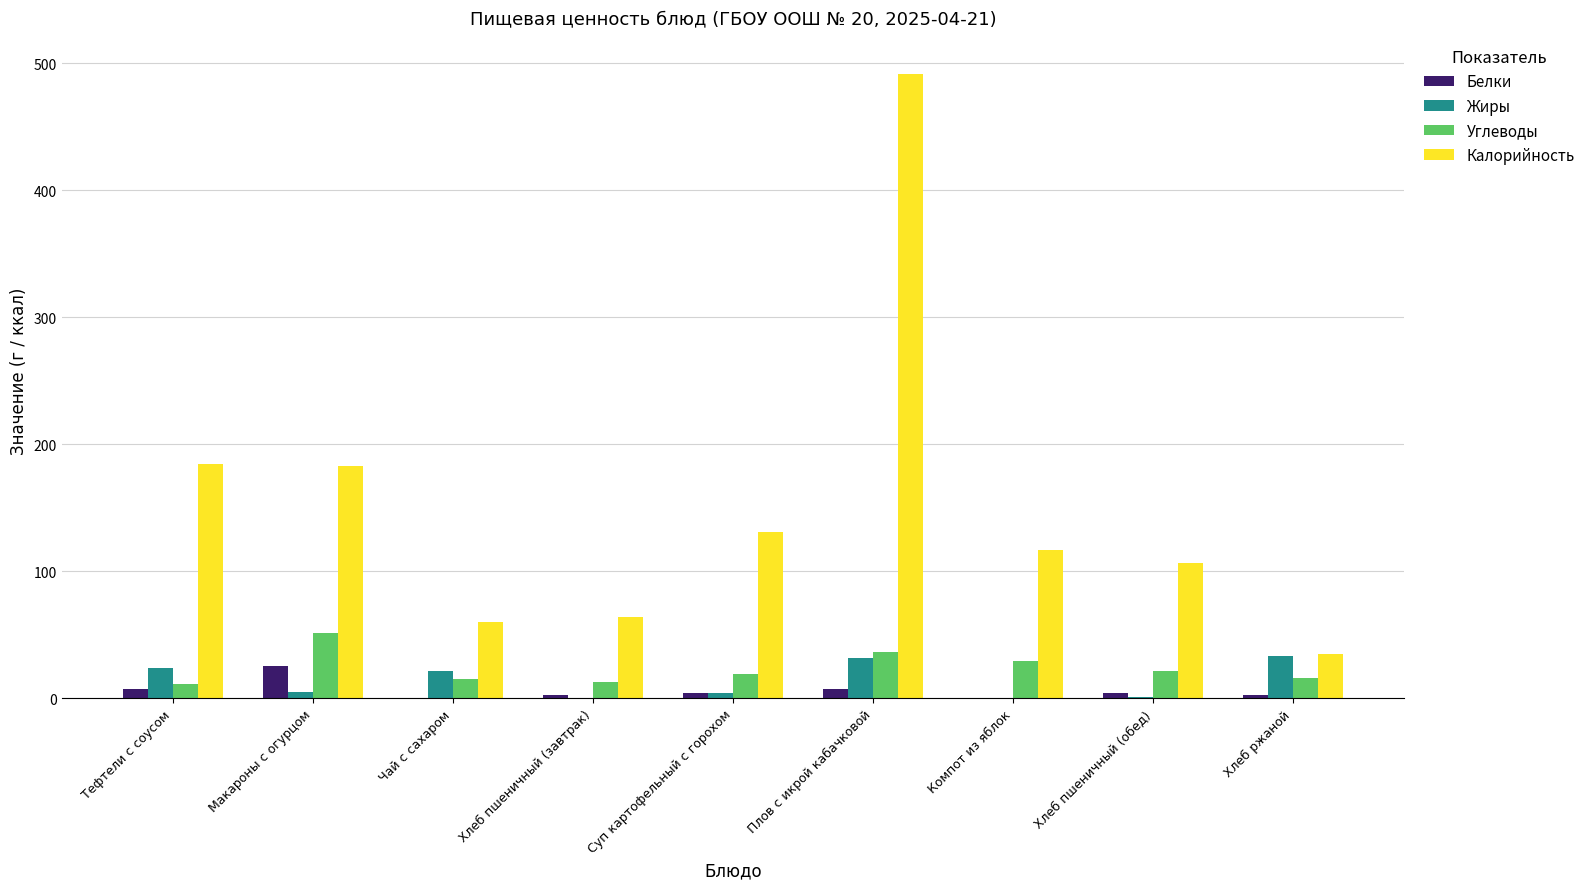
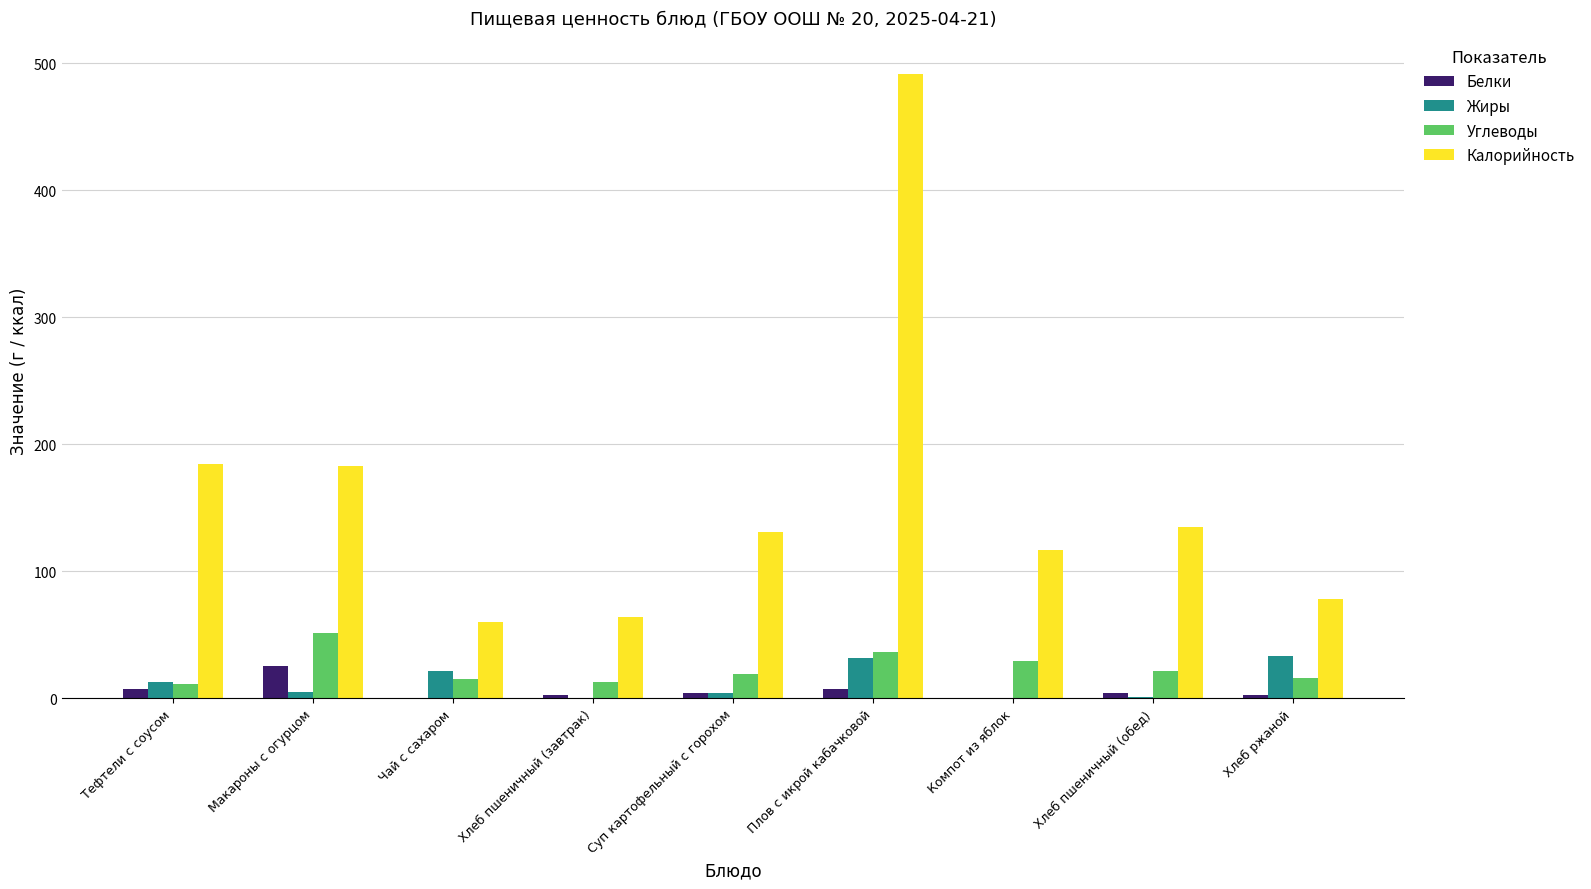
  {
    "Белки": {
      "Тефтели с соусом": 7,
      "Макароны с огурцом": 25,
      "Хлеб пшеничный (завтрак)": 2,
      "Суп картофельный с горохом": 4,
      "Плов с икрой кабачковой": 7,
      "Хлеб пшеничный (обед)": 4,
      "Хлеб ржаной": 3
    },
    "Жиры": {
-     "Тефтели с соусом": 24,
+     "Тефтели с соусом": 12,
      "Макароны с огурцом": 5,
      "Чай с сахаром": 21,
      "Суп картофельный с горохом": 4,
      "Плов с икрой кабачковой": 32,
      "Компот из яблок": 0,
      "Хлеб ржаной": 33
    },
    "Углеводы": {
      "Тефтели с соусом": 11,
      "Макароны с огурцом": 51,
      "Чай с сахаром": 15,
      "Хлеб пшеничный (завтрак)": 13,
      "Суп картофельный с горохом": 19,
      "Плов с икрой кабачковой": 36,
      "Компот из яблок": 29,
      "Хлеб пшеничный (обед)": 21,
      "Хлеб ржаной": 16
    },
    "Калорийность": {
      "Тефтели с соусом": 184,
      "Макароны с огурцом": 183,
      "Чай с сахаром": 60,
      "Хлеб пшеничный (завтрак)": 64,
      "Суп картофельный с горохом": 131,
      "Плов с икрой кабачковой": 492,
      "Компот из яблок": 117,
-     "Хлеб пшеничный (обед)": 106,
-     "Хлеб ржаной": 35
+     "Хлеб пшеничный (обед)": 135,
+     "Хлеб ржаной": 78
    }
  }
